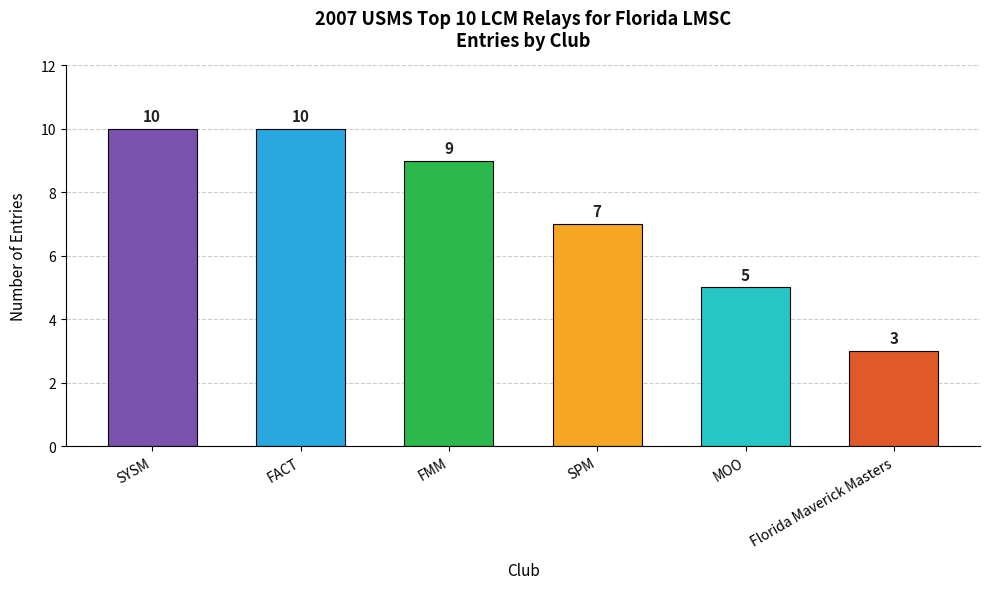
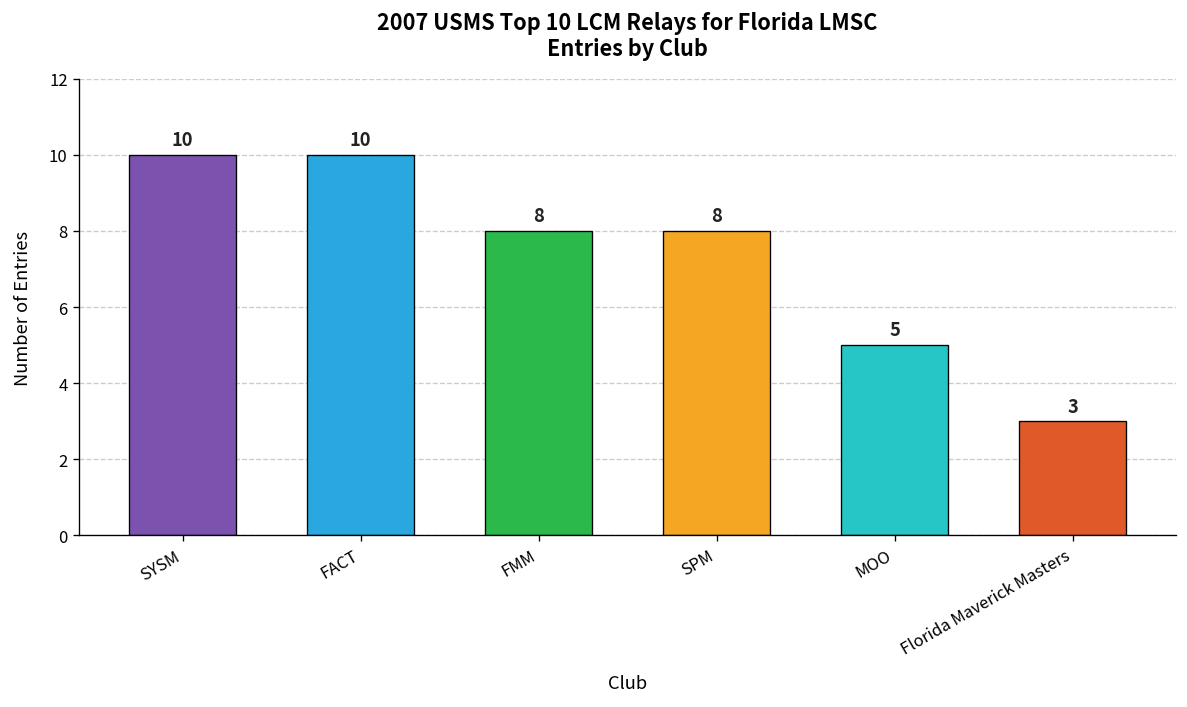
  {
    "SYSM": 10,
    "FACT": 10,
-   "FMM": 9,
-   "SPM": 7,
+   "FMM": 8,
+   "SPM": 8,
    "MOO": 5,
    "Florida Maverick Masters": 3
  }
